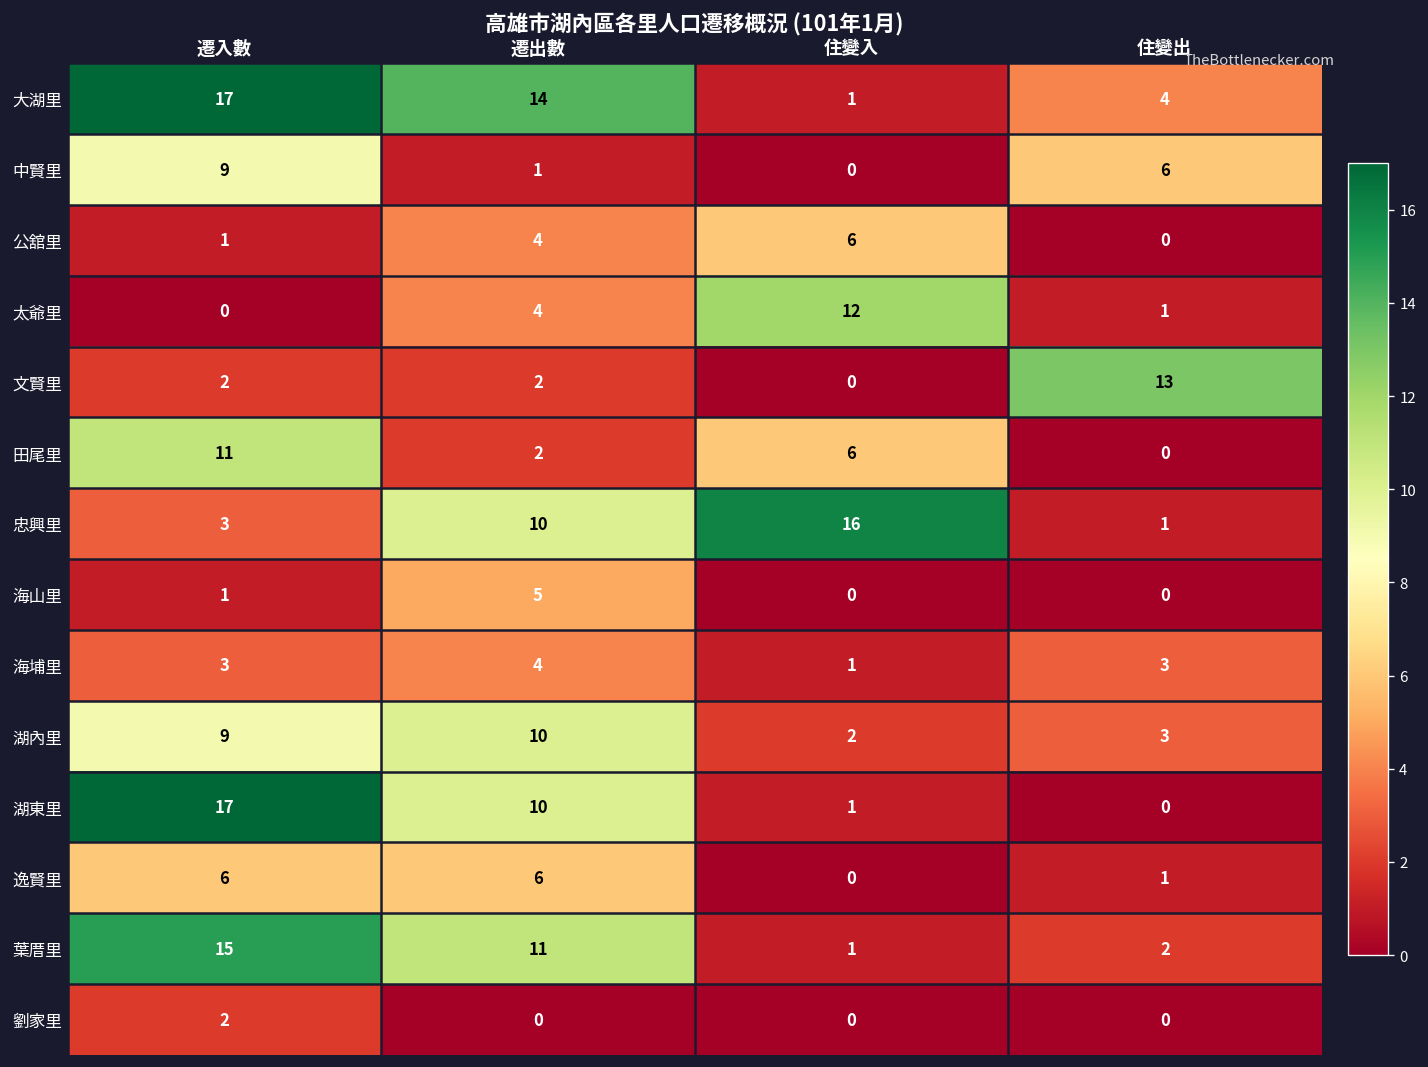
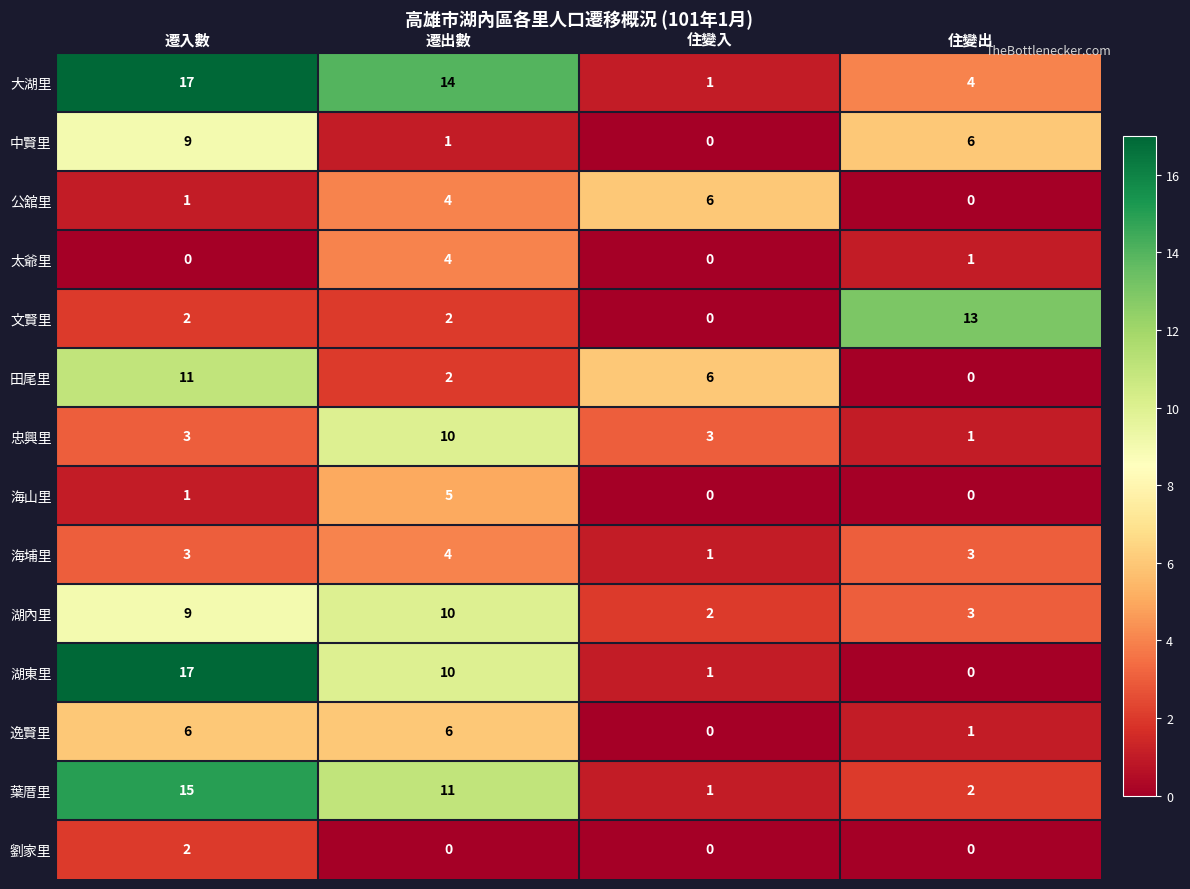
  {
    "大湖里": {
      "遷入數": 17,
      "遷出數": 14,
      "住變入": 1,
      "住變出": 4
    },
    "中賢里": {
      "遷入數": 9,
      "遷出數": 1,
      "住變入": 0,
      "住變出": 6
    },
    "公舘里": {
      "遷入數": 1,
      "遷出數": 4,
      "住變入": 6,
      "住變出": 0
    },
    "太爺里": {
      "遷入數": 0,
      "遷出數": 4,
-     "住變入": 12,
+     "住變入": 0,
      "住變出": 1
    },
    "文賢里": {
      "遷入數": 2,
      "遷出數": 2,
      "住變入": 0,
      "住變出": 13
    },
    "田尾里": {
      "遷入數": 11,
      "遷出數": 2,
      "住變入": 6,
      "住變出": 0
    },
    "忠興里": {
      "遷入數": 3,
      "遷出數": 10,
-     "住變入": 16,
+     "住變入": 3,
      "住變出": 1
    },
    "海山里": {
      "遷入數": 1,
      "遷出數": 5,
      "住變入": 0,
      "住變出": 0
    },
    "海埔里": {
      "遷入數": 3,
      "遷出數": 4,
      "住變入": 1,
      "住變出": 3
    },
    "湖內里": {
      "遷入數": 9,
      "遷出數": 10,
      "住變入": 2,
      "住變出": 3
    },
    "湖東里": {
      "遷入數": 17,
      "遷出數": 10,
      "住變入": 1,
      "住變出": 0
    },
    "逸賢里": {
      "遷入數": 6,
      "遷出數": 6,
      "住變入": 0,
      "住變出": 1
    },
    "葉厝里": {
      "遷入數": 15,
      "遷出數": 11,
      "住變入": 1,
      "住變出": 2
    },
    "劉家里": {
      "遷入數": 2,
      "遷出數": 0,
      "住變入": 0,
      "住變出": 0
    }
  }
